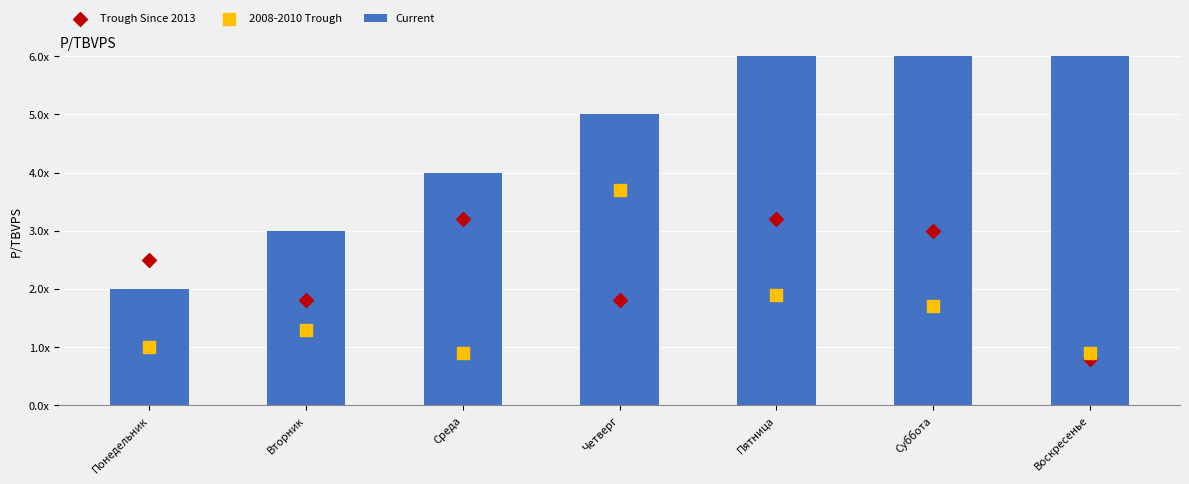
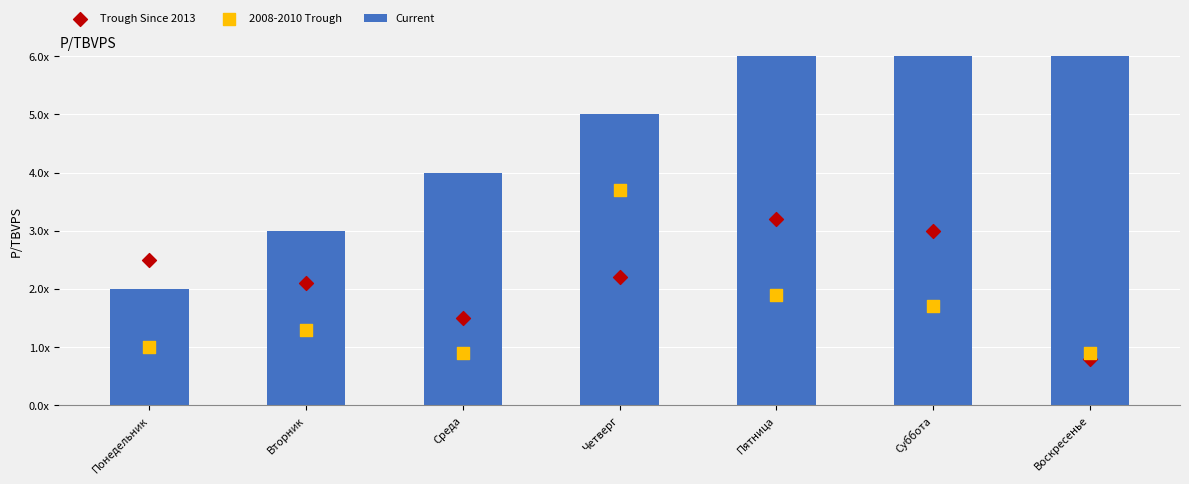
  {
    "Current": {
      "Понедельник": "2.0x",
      "Вторник": "3.0x",
      "Среда": "4.0x",
      "Четверг": "5.0x",
      "Пятница": "6.0x"
    },
    "Trough Since 2013": {
-     "Вторник": "1.8x",
-     "Среда": "3.2x",
-     "Четверг": "1.8x"
+     "Вторник": "2.1x",
+     "Среда": "1.5x",
+     "Четверг": "2.2x"
    }
  }
